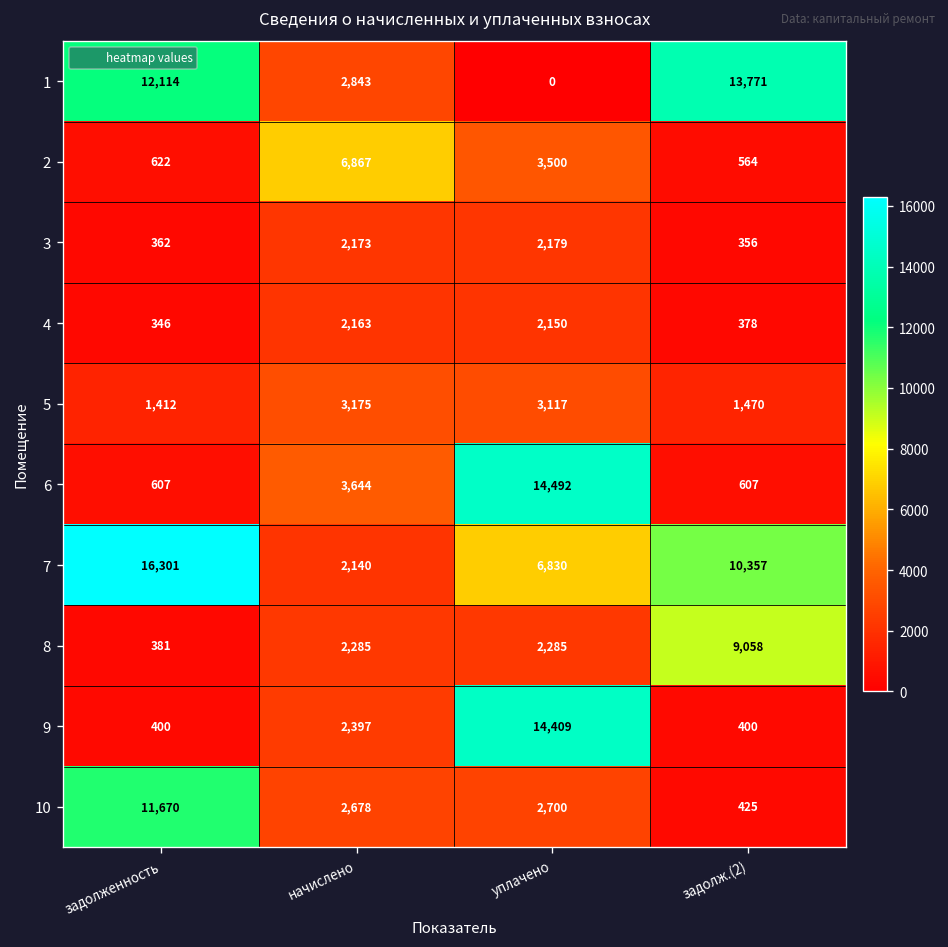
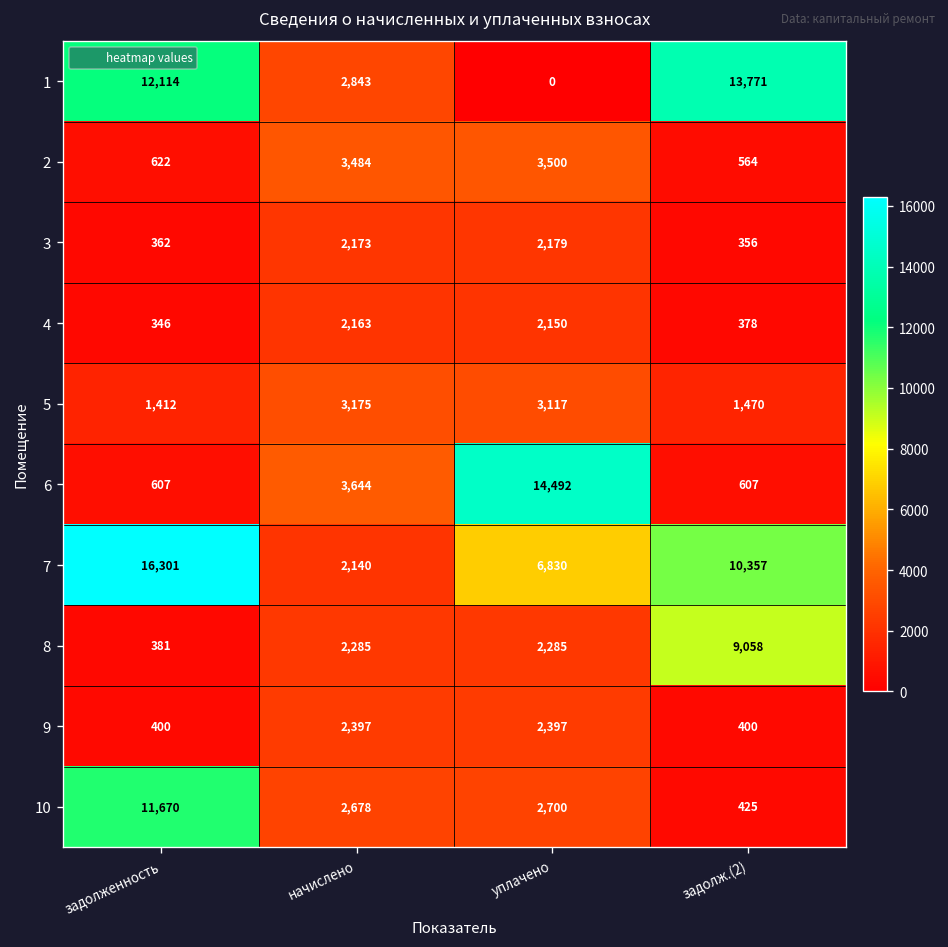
  {
    "1": {
      "задолженность": "12,114",
      "начислено": "2,843",
      "уплачено": "0",
      "задолж.(2)": "13,771"
    },
    "2": {
      "задолженность": "622",
-     "начислено": "6,867",
+     "начислено": "3,484",
      "уплачено": "3,500",
      "задолж.(2)": "564"
    },
    "3": {
      "задолженность": "362",
      "начислено": "2,173",
      "уплачено": "2,179",
      "задолж.(2)": "356"
    },
    "4": {
      "задолженность": "346",
      "начислено": "2,163",
      "уплачено": "2,150",
      "задолж.(2)": "378"
    },
    "5": {
      "задолженность": "1,412",
      "начислено": "3,175",
      "уплачено": "3,117",
      "задолж.(2)": "1,470"
    },
    "6": {
      "задолженность": "607",
      "начислено": "3,644",
      "уплачено": "14,492",
      "задолж.(2)": "607"
    },
    "7": {
      "задолженность": "16,301",
      "начислено": "2,140",
      "уплачено": "6,830",
      "задолж.(2)": "10,357"
    },
    "8": {
      "задолженность": "381",
      "начислено": "2,285",
      "уплачено": "2,285",
      "задолж.(2)": "9,058"
    },
    "9": {
      "задолженность": "400",
      "начислено": "2,397",
-     "уплачено": "14,409",
+     "уплачено": "2,397",
      "задолж.(2)": "400"
    },
    "10": {
      "задолженность": "11,670",
      "начислено": "2,678",
      "уплачено": "2,700",
      "задолж.(2)": "425"
    }
  }
